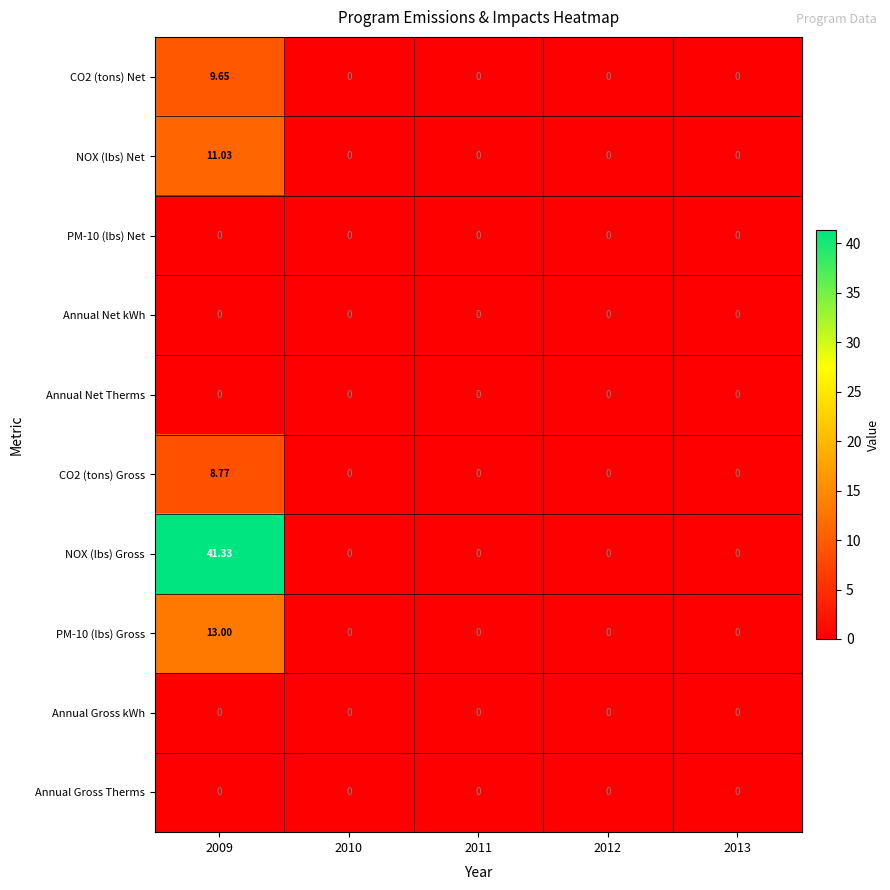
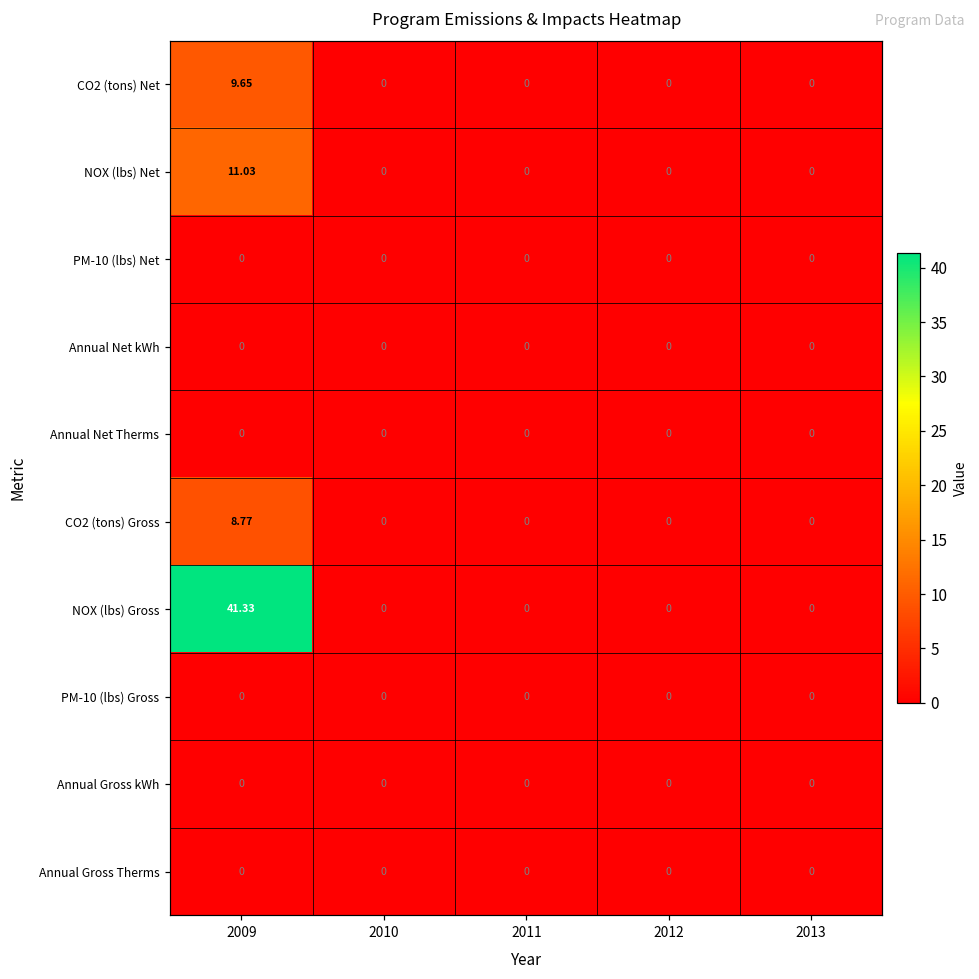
  {
    "CO2 (tons) Net": {
      "2009": 9.65,
      "2010": 0,
      "2011": 0,
      "2012": 0,
      "2013": 0
    },
    "NOX (lbs) Net": {
      "2009": 11.03,
      "2010": 0,
      "2011": 0,
      "2012": 0,
      "2013": 0
    },
    "PM-10 (lbs) Net": {
      "2009": 0,
      "2010": 0,
      "2011": 0,
      "2012": 0,
      "2013": 0
    },
    "Annual Net kWh": {
      "2009": 0,
      "2010": 0,
      "2011": 0,
      "2012": 0,
      "2013": 0
    },
    "Annual Net Therms": {
      "2009": 0,
      "2010": 0,
      "2011": 0,
      "2012": 0,
      "2013": 0
    },
    "CO2 (tons) Gross": {
      "2009": 8.77,
      "2010": 0,
      "2011": 0,
      "2012": 0,
      "2013": 0
    },
    "NOX (lbs) Gross": {
      "2009": 41.33,
      "2010": 0,
      "2011": 0,
      "2012": 0,
      "2013": 0
    },
    "PM-10 (lbs) Gross": {
-     "2009": 13.00,
+     "2009": 0,
      "2010": 0,
      "2011": 0,
      "2012": 0,
      "2013": 0
    },
    "Annual Gross kWh": {
      "2009": 0,
      "2010": 0,
      "2011": 0,
      "2012": 0,
      "2013": 0
    },
    "Annual Gross Therms": {
      "2009": 0,
      "2010": 0,
      "2011": 0,
      "2012": 0,
      "2013": 0
    }
  }
